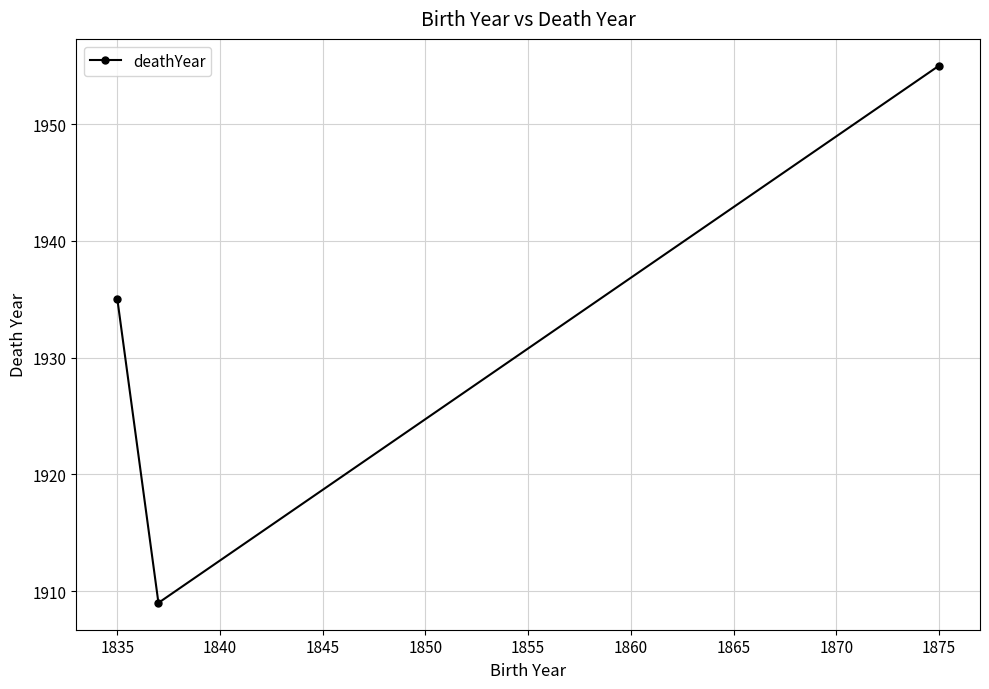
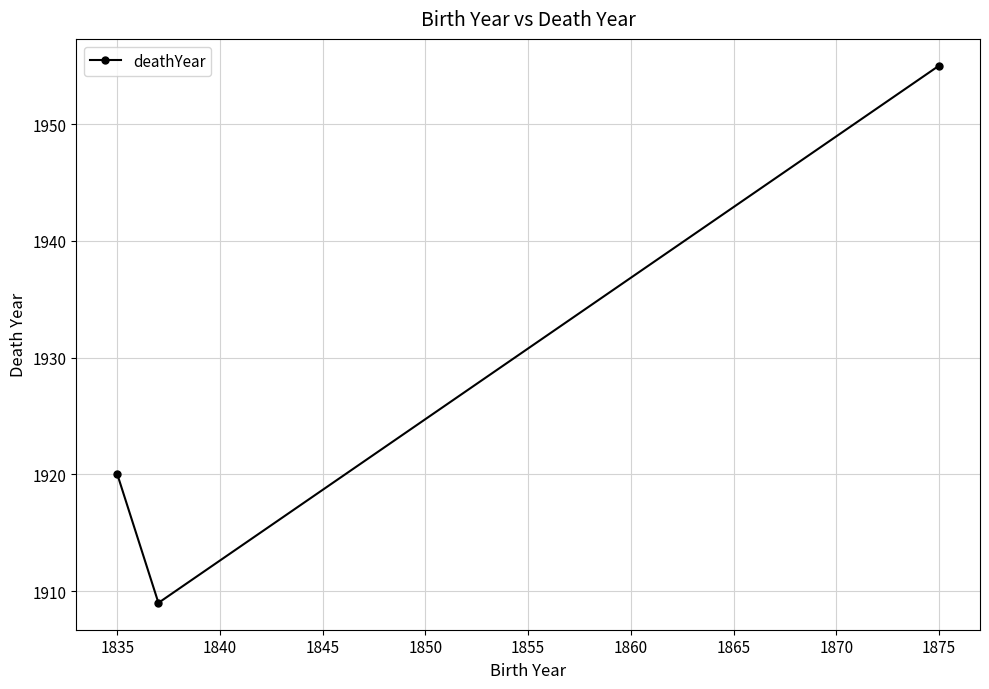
  {
-   "1835": 1935,
+   "1835": 1920,
    "1875": 1955
  }
